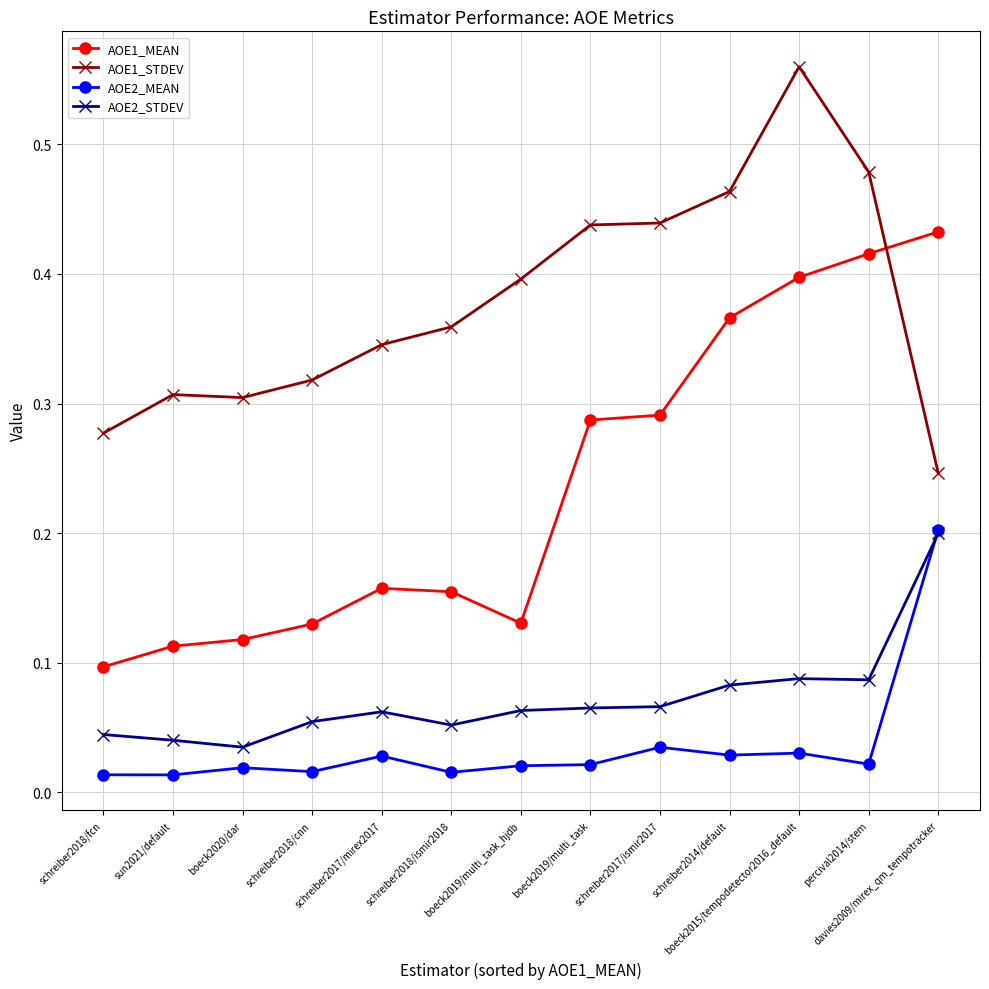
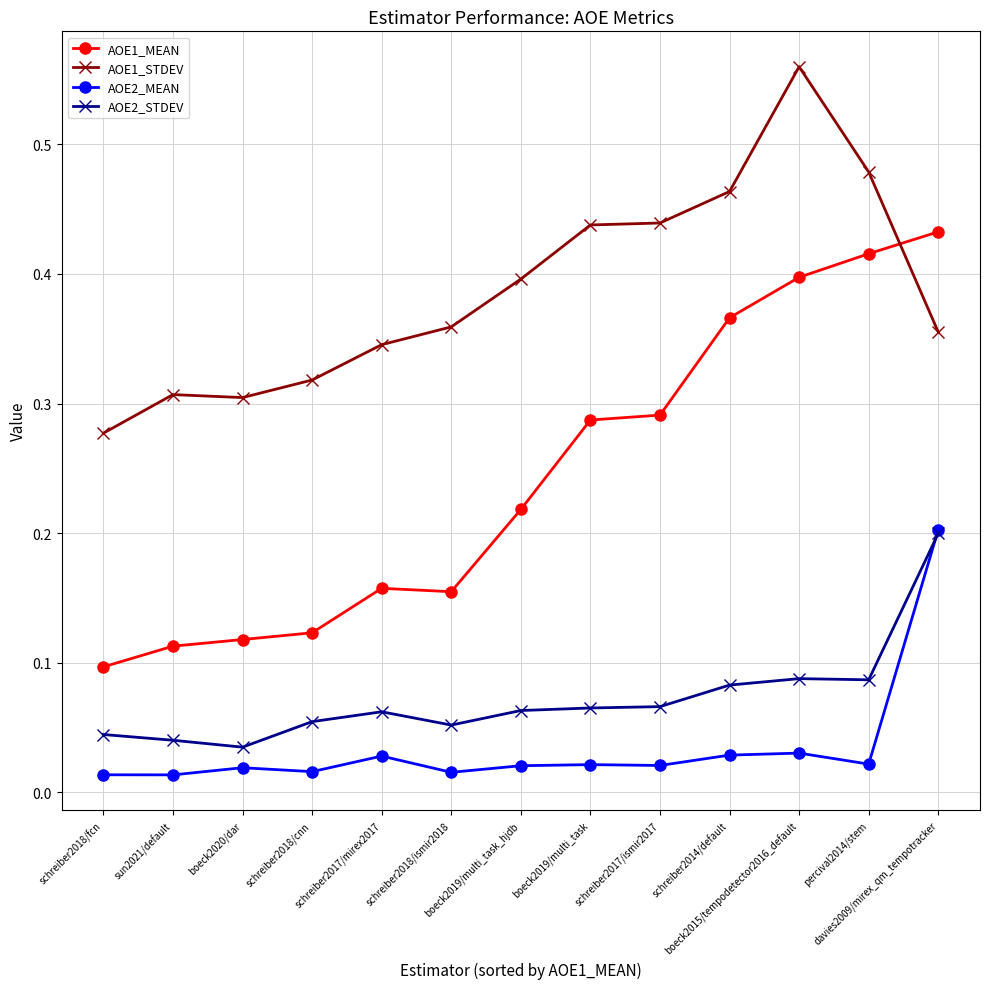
  {
    "AOE1_MEAN": {
      "schreiber2018/fcn": 0.097,
      "sun2021/default": 0.113,
      "boeck2020/dar": 0.118,
-     "schreiber2018/cnn": 0.130,
+     "schreiber2018/cnn": 0.123,
      "schreiber2017/mirex2017": 0.157,
      "schreiber2018/ismir2018": 0.155,
-     "boeck2019/multi_task_hjdb": 0.130,
+     "boeck2019/multi_task_hjdb": 0.218,
      "boeck2019/multi_task": 0.287,
      "schreiber2017/ismir2017": 0.291,
      "schreiber2014/default": 0.366,
      "boeck2015/tempodetector2016_default": 0.397,
      "percival2014/stem": 0.416,
      "davies2009/mirex_qm_tempotracker": 0.433
    },
    "AOE1_STDEV": {
      "schreiber2018/fcn": 0.277,
      "sun2021/default": 0.307,
      "boeck2020/dar": 0.305,
      "schreiber2018/cnn": 0.318,
      "schreiber2017/mirex2017": 0.345,
      "schreiber2018/ismir2018": 0.359,
      "boeck2019/multi_task_hjdb": 0.396,
      "boeck2019/multi_task": 0.438,
      "schreiber2017/ismir2017": 0.439,
      "schreiber2014/default": 0.464,
      "boeck2015/tempodetector2016_default": 0.560,
      "percival2014/stem": 0.479,
-     "davies2009/mirex_qm_tempotracker": 0.246
+     "davies2009/mirex_qm_tempotracker": 0.355
    },
    "AOE2_MEAN": {
      "schreiber2018/fcn": 0.013,
      "sun2021/default": 0.013,
      "boeck2020/dar": 0.019,
      "schreiber2018/cnn": 0.016,
      "schreiber2017/mirex2017": 0.028,
      "schreiber2018/ismir2018": 0.015,
      "boeck2019/multi_task_hjdb": 0.020,
      "boeck2019/multi_task": 0.021,
-     "schreiber2017/ismir2017": 0.035,
+     "schreiber2017/ismir2017": 0.021,
      "schreiber2014/default": 0.029,
      "boeck2015/tempodetector2016_default": 0.030,
      "percival2014/stem": 0.022,
      "davies2009/mirex_qm_tempotracker": 0.203
    },
    "AOE2_STDEV": {
      "schreiber2018/fcn": 0.045,
      "sun2021/default": 0.040,
      "boeck2020/dar": 0.035,
      "schreiber2018/cnn": 0.055,
      "schreiber2017/mirex2017": 0.062,
      "schreiber2018/ismir2018": 0.052,
      "boeck2019/multi_task_hjdb": 0.063,
      "boeck2019/multi_task": 0.065,
      "schreiber2017/ismir2017": 0.066,
      "schreiber2014/default": 0.083,
      "boeck2015/tempodetector2016_default": 0.088,
      "percival2014/stem": 0.087,
      "davies2009/mirex_qm_tempotracker": 0.200
    }
  }
